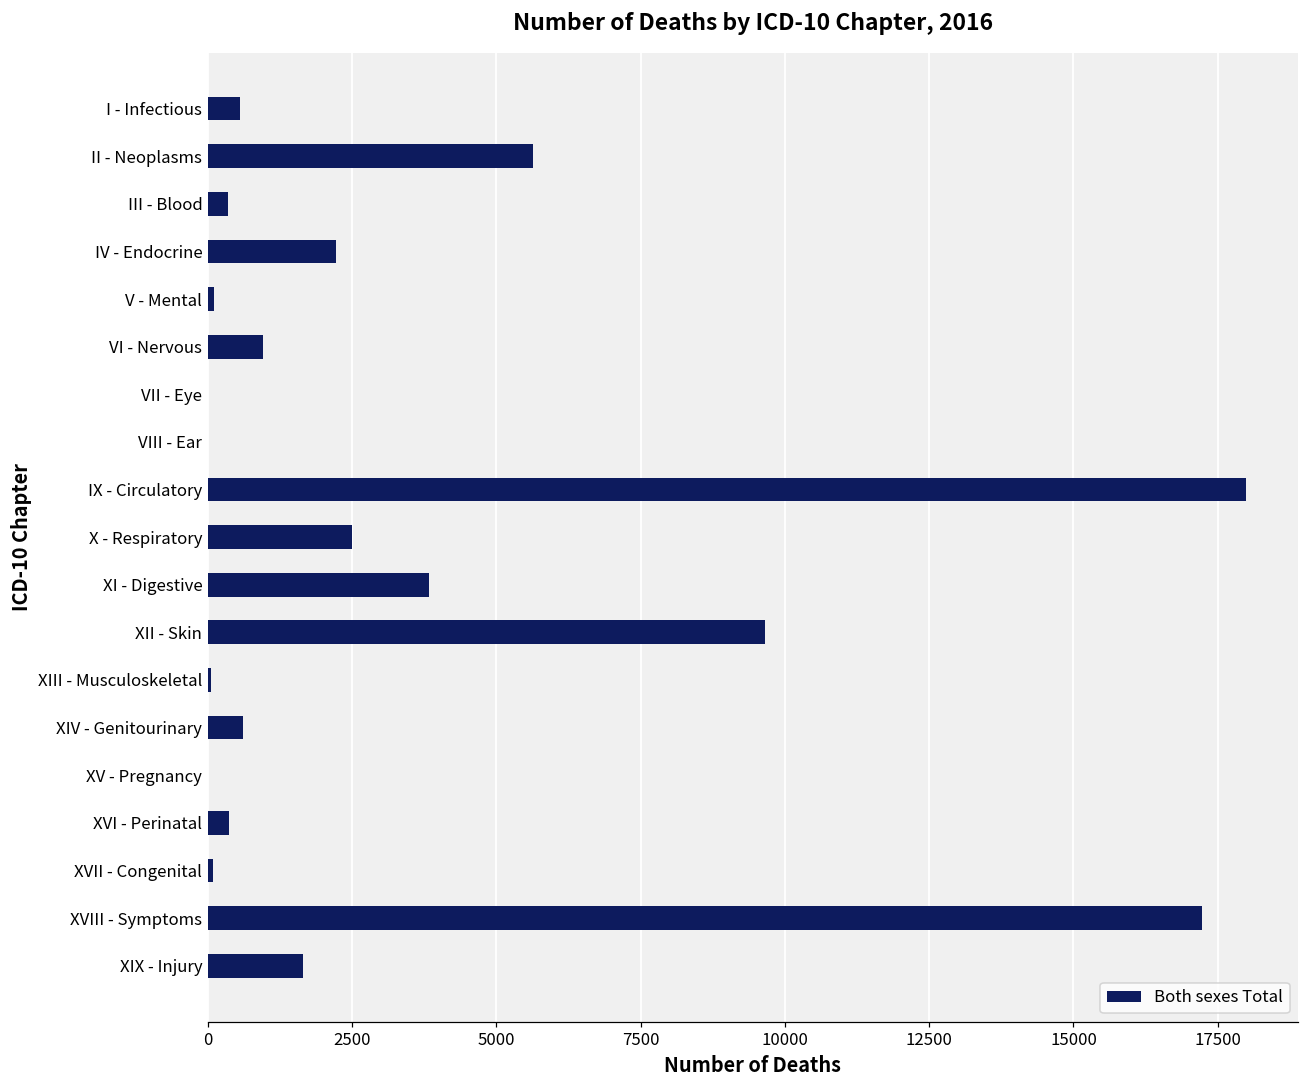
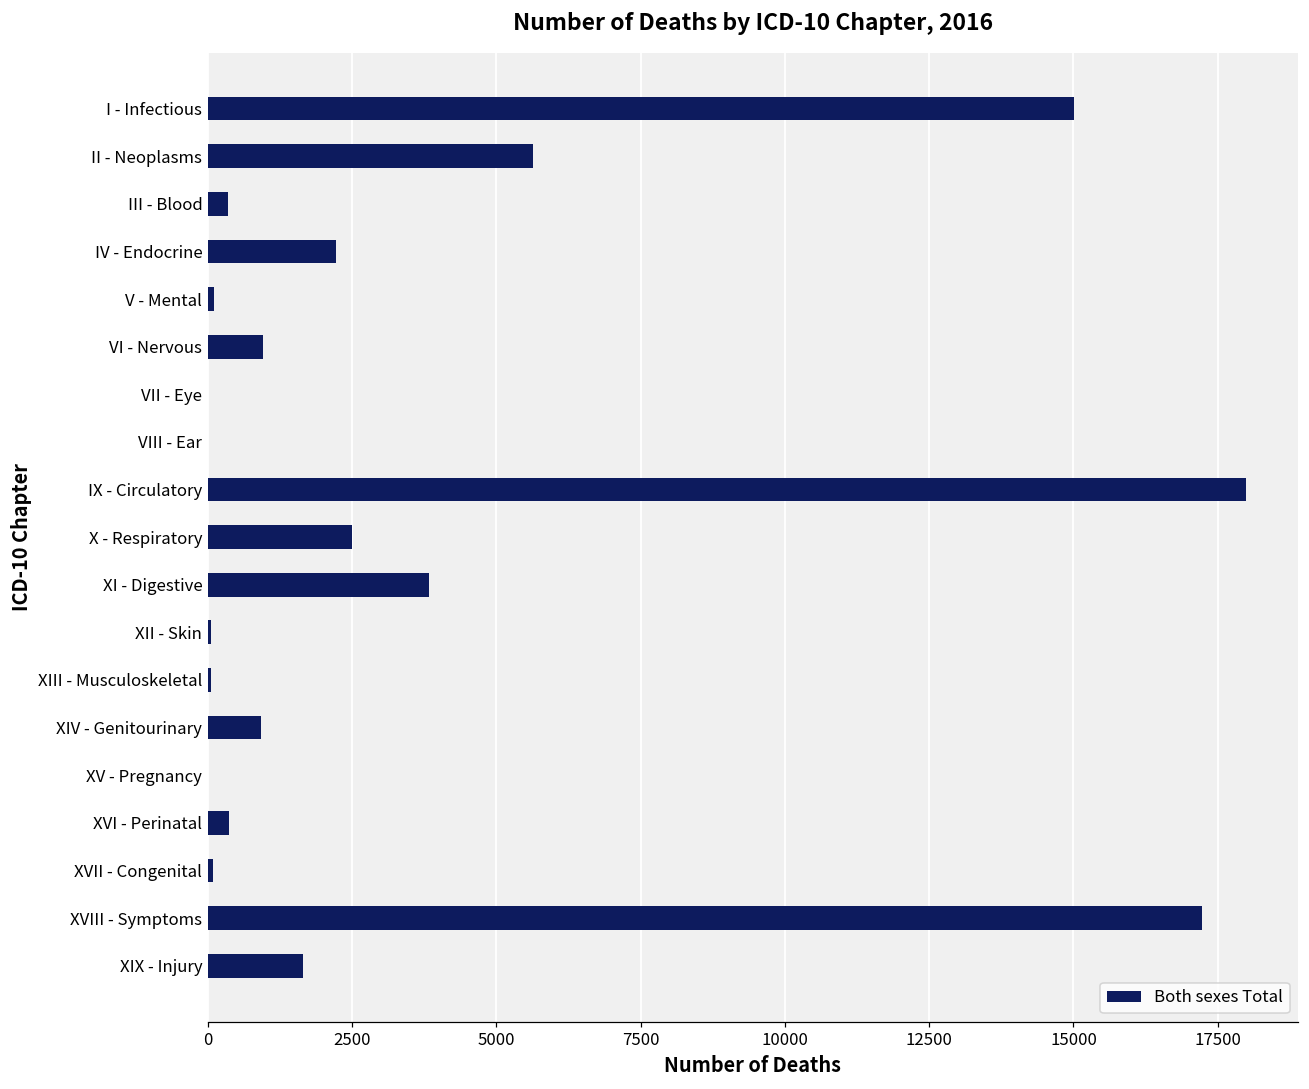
  {
-   "I - Infectious": 600,
+   "I - Infectious": 15000,
    "II - Neoplasms": 5600,
    "III - Blood": 400,
    "IV - Endocrine": 2200,
    "V - Mental": 100,
    "VI - Nervous": 1000,
    "IX - Circulatory": 18000,
    "X - Respiratory": 2500,
    "XI - Digestive": 3800,
-   "XII - Skin": 9700,
+   "XII - Skin": 100,
    "XIII - Musculoskeletal": 100,
-   "XIV - Genitourinary": 600,
+   "XIV - Genitourinary": 900,
    "XVI - Perinatal": 400,
    "XVII - Congenital": 100,
    "XVIII - Symptoms": 17200,
    "XIX - Injury": 1600
  }
